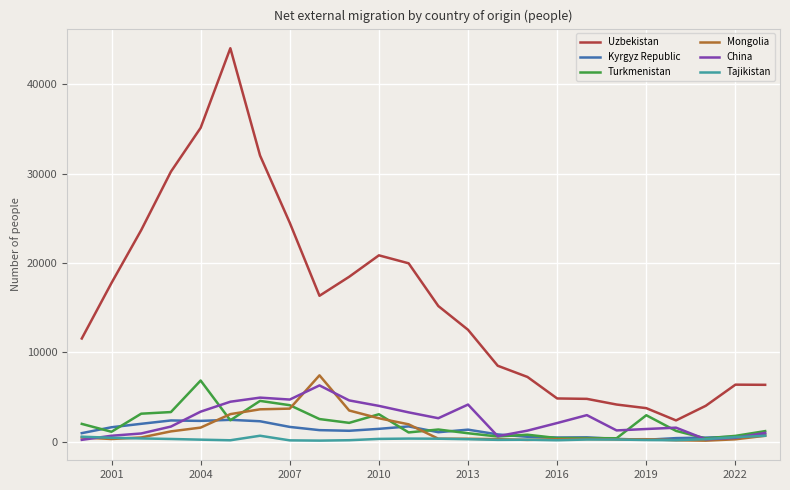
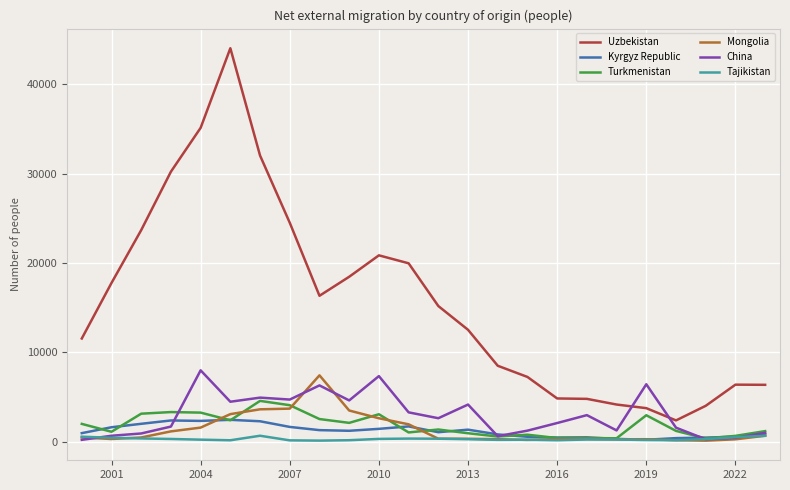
  {
    "Turkmenistan": {
      "2001": 1000,
-     "2004": 7000,
+     "2004": 3000,
      "2007": 4000,
      "2010": 3000,
      "2013": 1000,
      "2019": 3000
    },
    "China": {
-     "2004": 3000,
+     "2004": 8000,
      "2007": 5000,
-     "2010": 4000,
+     "2010": 7000,
      "2013": 4000,
      "2016": 2000,
-     "2019": 1000
+     "2019": 6000
    }
  }
